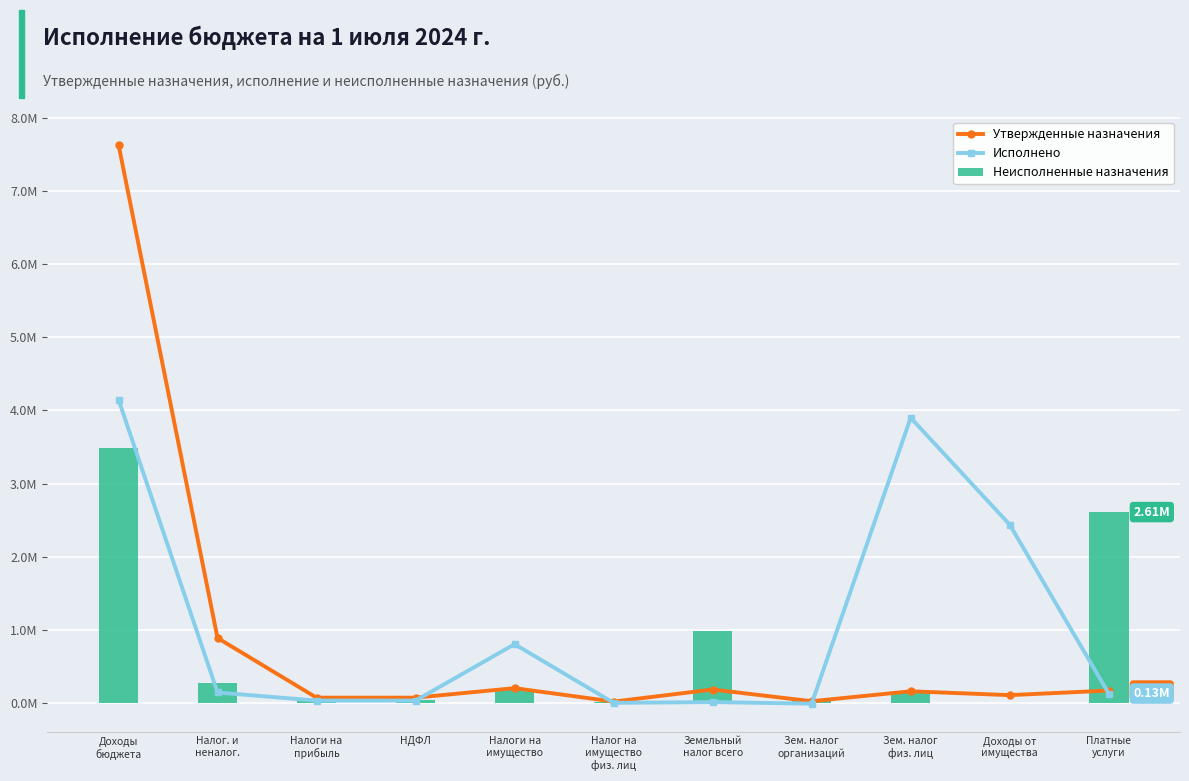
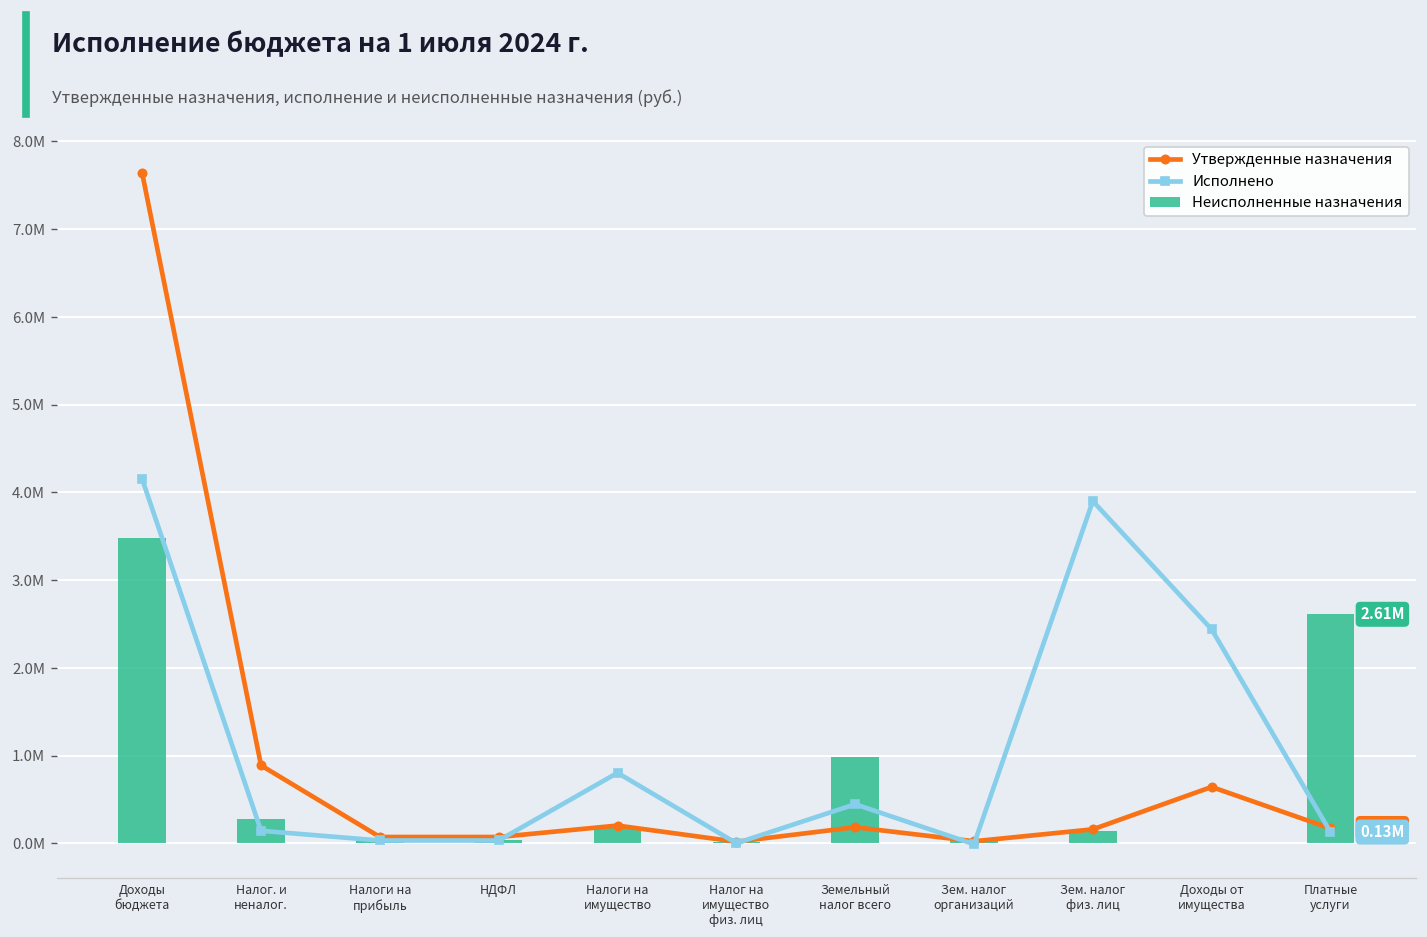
  {
    "Утвержденные назначения": {
      "Доходы бюджета": 7600000,
      "Налог. и неналог.": 900000,
      "Налоги на прибыль": 100000,
      "НДФЛ": 100000,
      "Налоги на имущество": 200000,
      "Земельный налог всего": 200000,
      "Зем. налог физ. лиц": 200000,
-     "Доходы от имущества": 100000
+     "Доходы от имущества": 600000
    },
    "Неисполненные назначения": {
      "Доходы бюджета": 3500000,
      "Налог. и неналог.": 300000,
      "Налоги на прибыль": 0,
      "НДФЛ": 0,
      "Налоги на имущество": 200000,
      "Земельный налог всего": 1000000,
      "Зем. налог физ. лиц": 100000,
      "Доходы от имущества": 0
    },
    "Исполнено": {
      "Доходы бюджета": 4200000,
      "Налог. и неналог.": 100000,
      "Налоги на прибыль": 0,
      "НДФЛ": 0,
      "Налоги на имущество": 800000,
-     "Земельный налог всего": 0,
+     "Земельный налог всего": 400000,
      "Зем. налог физ. лиц": 3900000,
      "Доходы от имущества": 2400000
    }
  }
